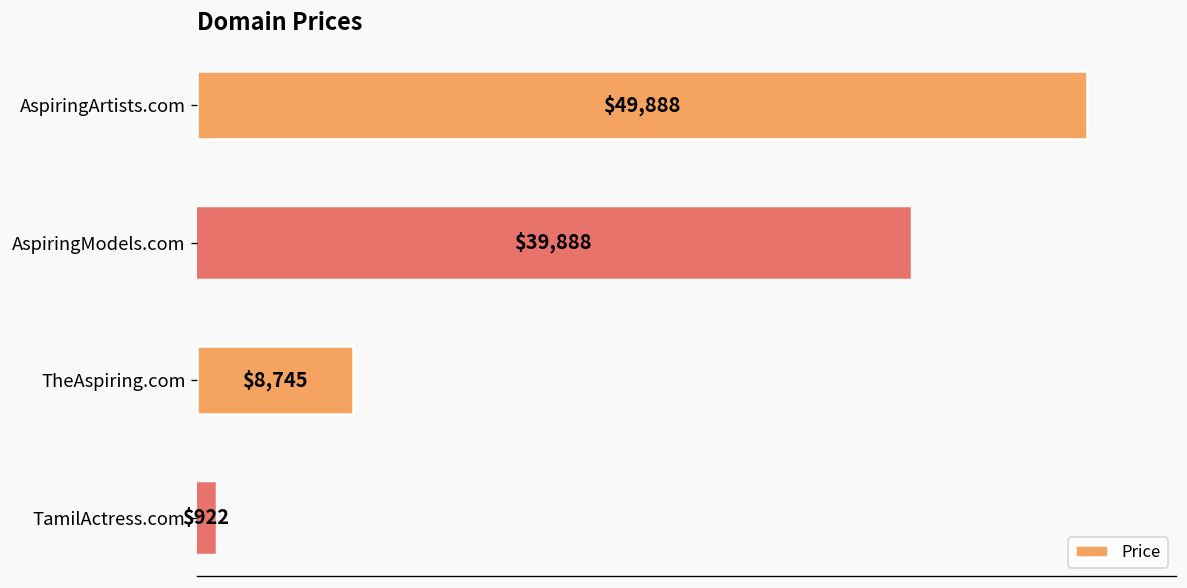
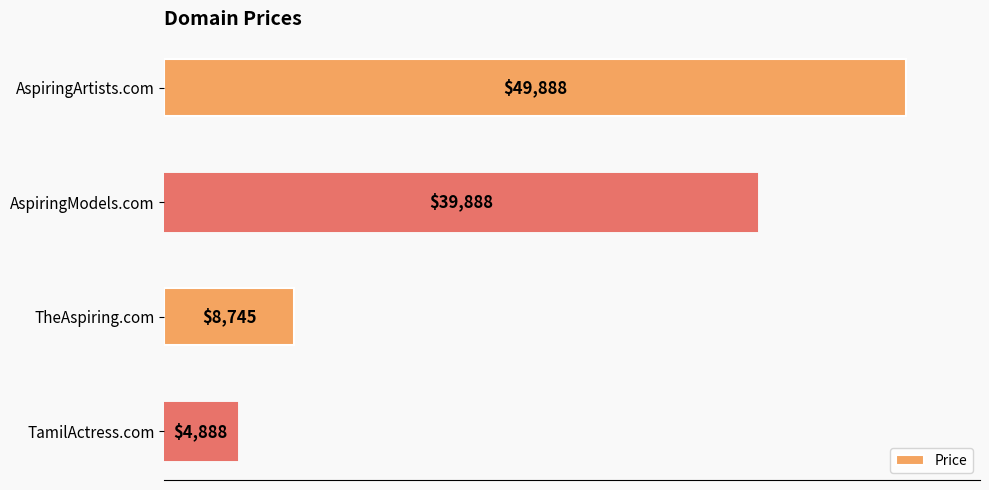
  {
    "AspiringArtists.com": "$49,888",
    "AspiringModels.com": "$39,888",
    "TheAspiring.com": "$8,745",
-   "TamilActress.com": "$922"
+   "TamilActress.com": "$4,888"
  }
